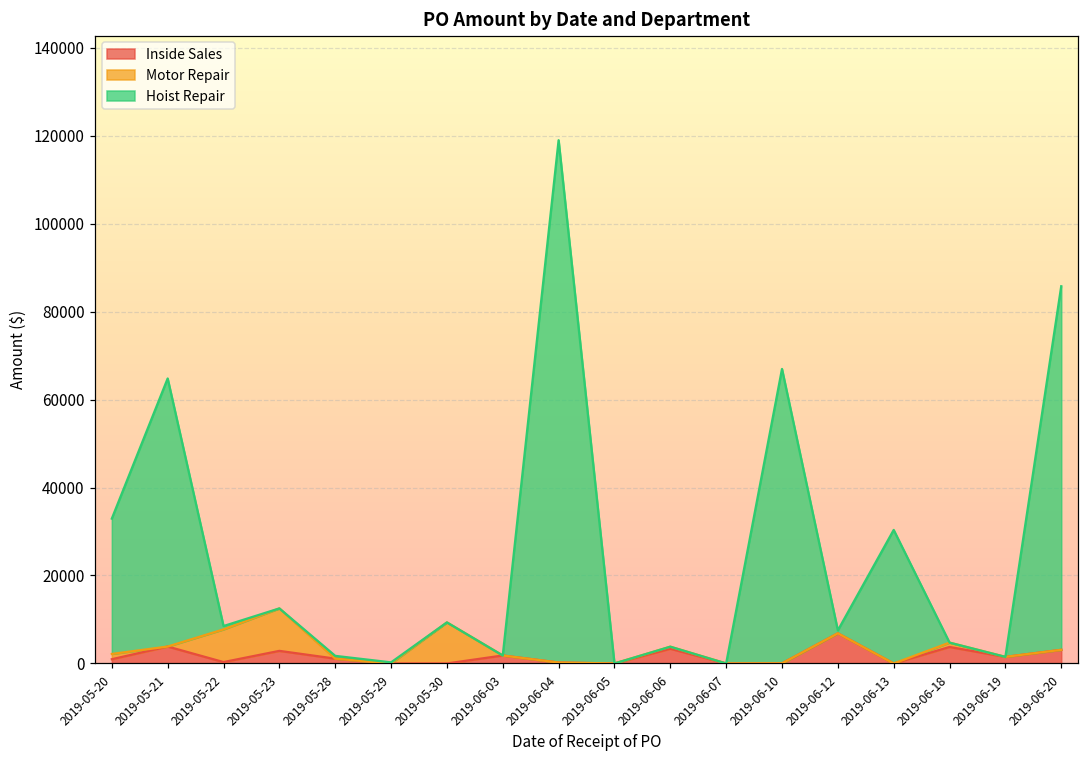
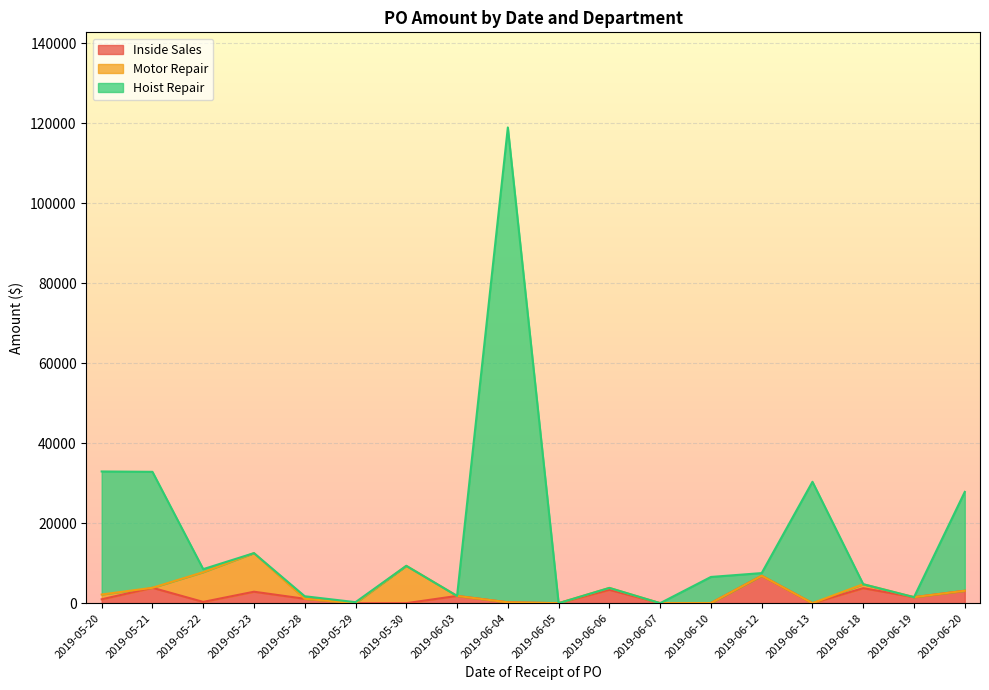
  {
    "Inside Sales": {
      "2019-05-20": 1000,
      "2019-05-22": 0,
      "2019-05-23": 3000,
      "2019-05-30": 0,
      "2019-06-18": 4000
    },
    "Motor Repair": {
      "2019-05-20": 1000,
      "2019-05-22": 7000
    },
    "Hoist Repair": {
      "2019-05-20": 31000,
-     "2019-05-21": 61000,
+     "2019-05-21": 29000,
      "2019-05-22": 1000,
      "2019-06-04": 119000,
-     "2019-06-10": 67000,
+     "2019-06-10": 7000,
      "2019-06-12": 1000,
      "2019-06-13": 30000,
-     "2019-06-20": 83000
+     "2019-06-20": 25000
    }
  }
